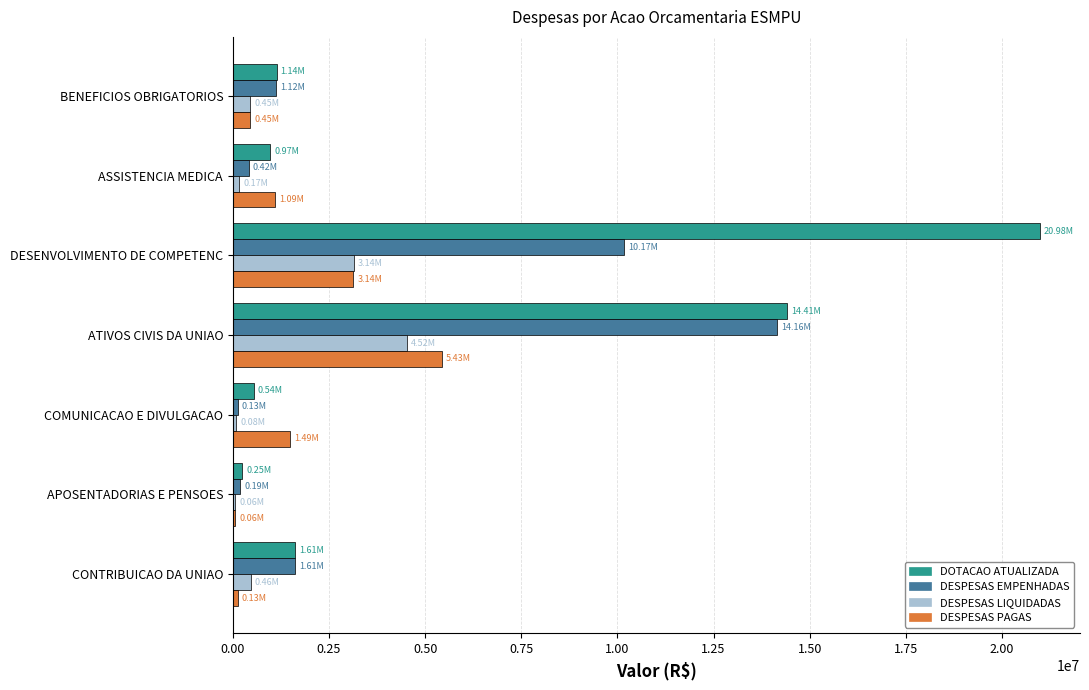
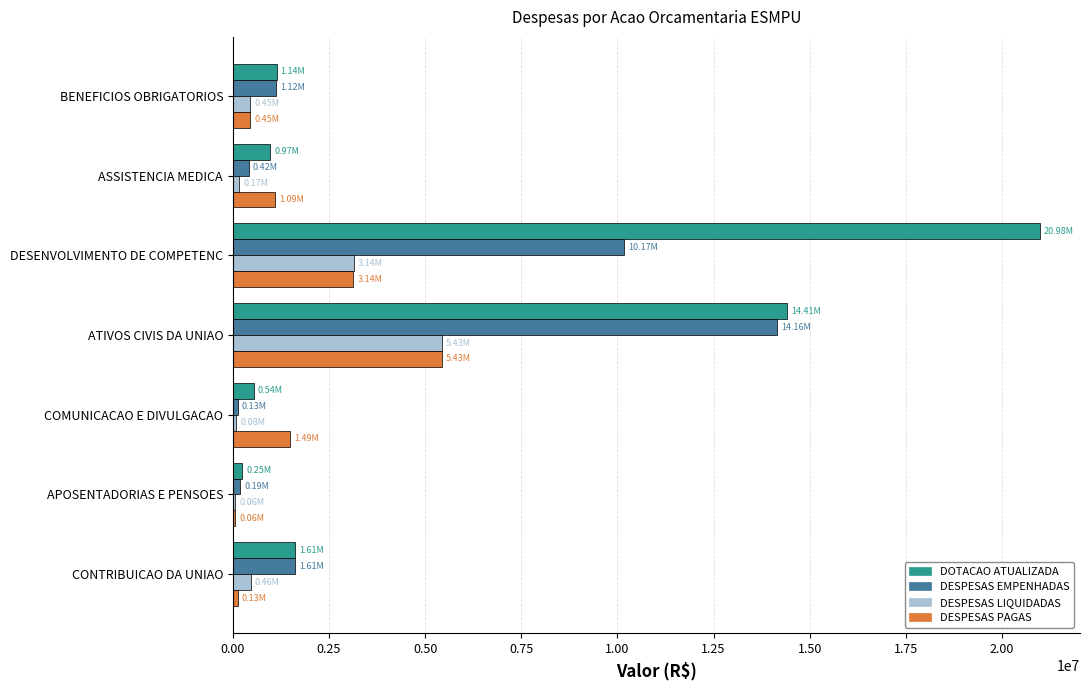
  {
    "DESPESAS LIQUIDADAS": {
      "BENEFICIOS OBRIGATORIOS": "0.45M",
      "ASSISTENCIA MEDICA": "0.17M",
      "DESENVOLVIMENTO DE COMPETENC": "3.14M",
-     "ATIVOS CIVIS DA UNIAO": "4.52M",
+     "ATIVOS CIVIS DA UNIAO": "5.43M",
      "COMUNICACAO E DIVULGACAO": "0.08M",
      "APOSENTADORIAS E PENSOES": "0.06M",
      "CONTRIBUICAO DA UNIAO": "0.46M"
    },
    "DESPESAS PAGAS": {
      "BENEFICIOS OBRIGATORIOS": "0.45M",
      "ASSISTENCIA MEDICA": "1.09M",
      "DESENVOLVIMENTO DE COMPETENC": "3.14M",
      "ATIVOS CIVIS DA UNIAO": "5.43M",
      "COMUNICACAO E DIVULGACAO": "1.49M",
      "APOSENTADORIAS E PENSOES": "0.06M",
      "CONTRIBUICAO DA UNIAO": "0.13M"
    }
  }
